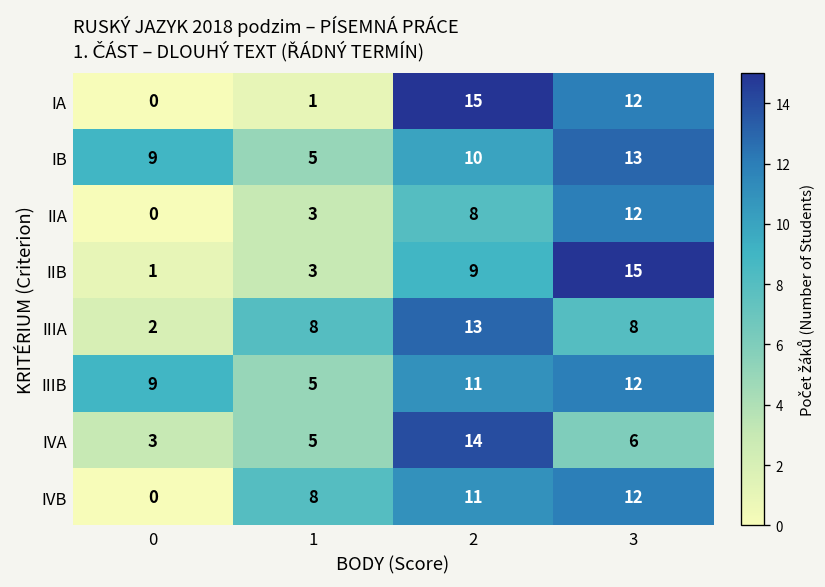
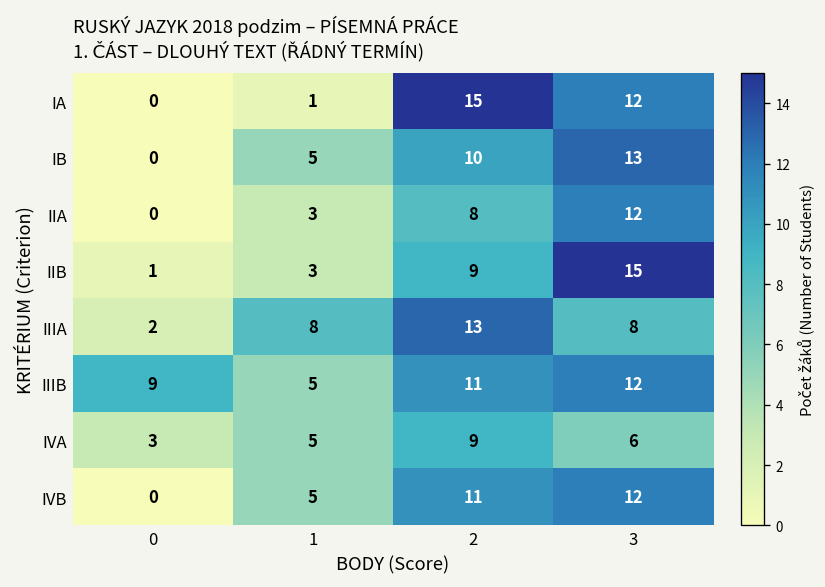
  {
    "IA": {
      "0": 0,
      "1": 1,
      "2": 15,
      "3": 12
    },
    "IB": {
-     "0": 9,
+     "0": 0,
      "1": 5,
      "2": 10,
      "3": 13
    },
    "IIA": {
      "0": 0,
      "1": 3,
      "2": 8,
      "3": 12
    },
    "IIB": {
      "0": 1,
      "1": 3,
      "2": 9,
      "3": 15
    },
    "IIIA": {
      "0": 2,
      "1": 8,
      "2": 13,
      "3": 8
    },
    "IIIB": {
      "0": 9,
      "1": 5,
      "2": 11,
      "3": 12
    },
    "IVA": {
      "0": 3,
      "1": 5,
-     "2": 14,
+     "2": 9,
      "3": 6
    },
    "IVB": {
      "0": 0,
-     "1": 8,
+     "1": 5,
      "2": 11,
      "3": 12
    }
  }
